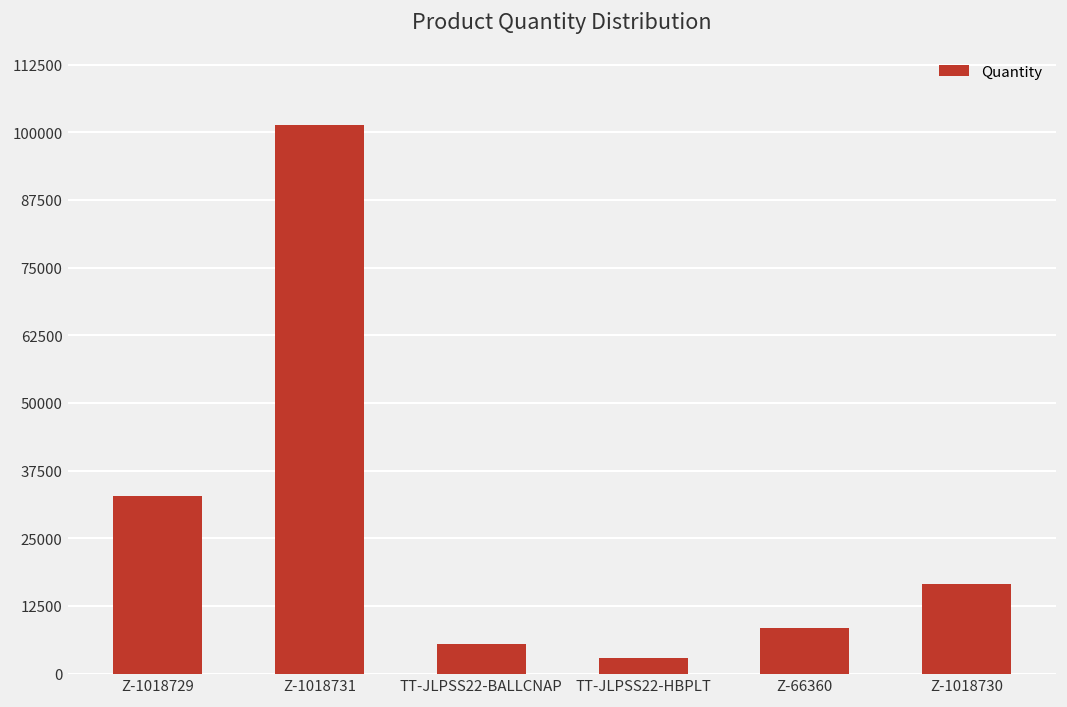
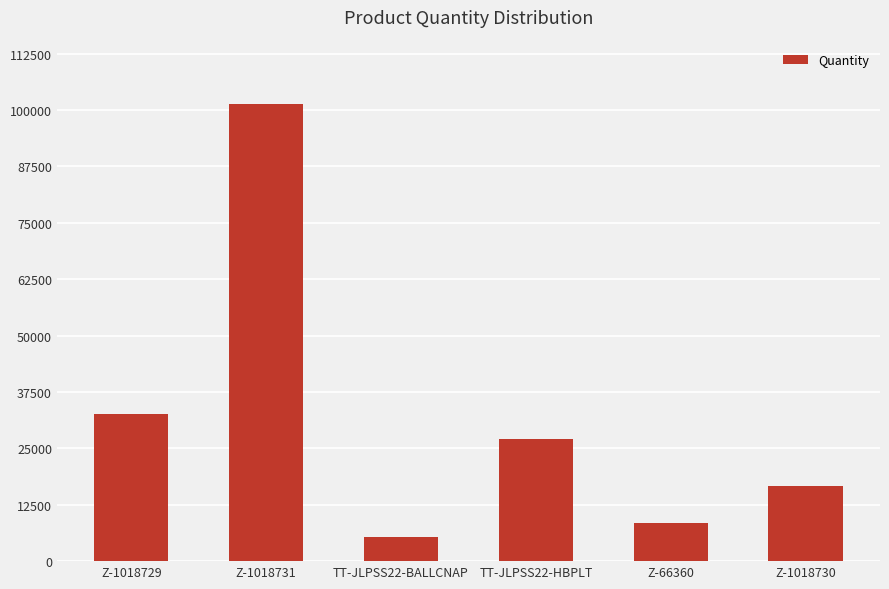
  {
    "Z-1018729": 33000,
    "Z-1018731": 101000,
    "TT-JLPSS22-BALLCNAP": 5000,
-   "TT-JLPSS22-HBPLT": 3000,
+   "TT-JLPSS22-HBPLT": 27000,
    "Z-66360": 8000,
    "Z-1018730": 17000
  }
